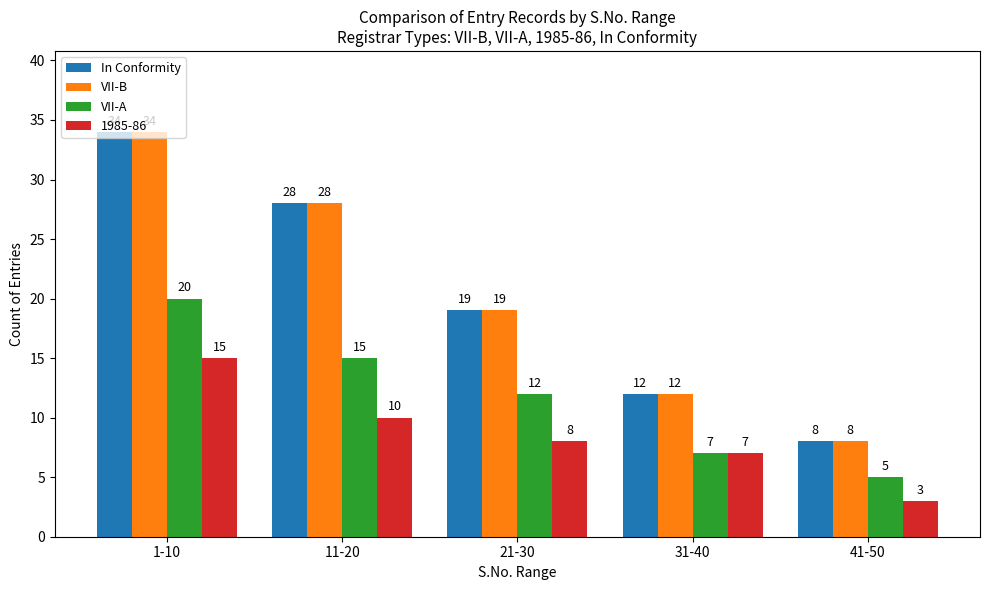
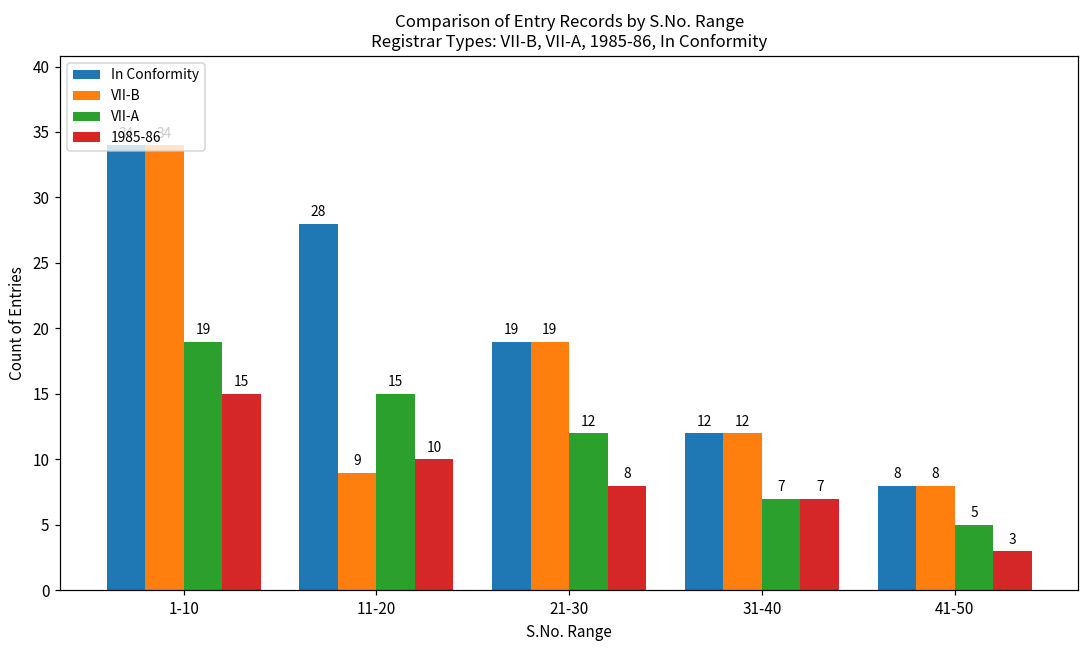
  {
    "In Conformity": {
      "11-20": 28,
      "21-30": 19,
      "31-40": 12,
      "41-50": 8
    },
    "VII-B": {
-     "11-20": 28,
+     "11-20": 9,
      "21-30": 19,
      "31-40": 12,
      "41-50": 8
    },
    "VII-A": {
-     "1-10": 20,
+     "1-10": 19,
      "11-20": 15,
      "21-30": 12,
      "31-40": 7,
      "41-50": 5
    },
    "1985-86": {
      "1-10": 15,
      "11-20": 10,
      "21-30": 8,
      "31-40": 7,
      "41-50": 3
    }
  }
